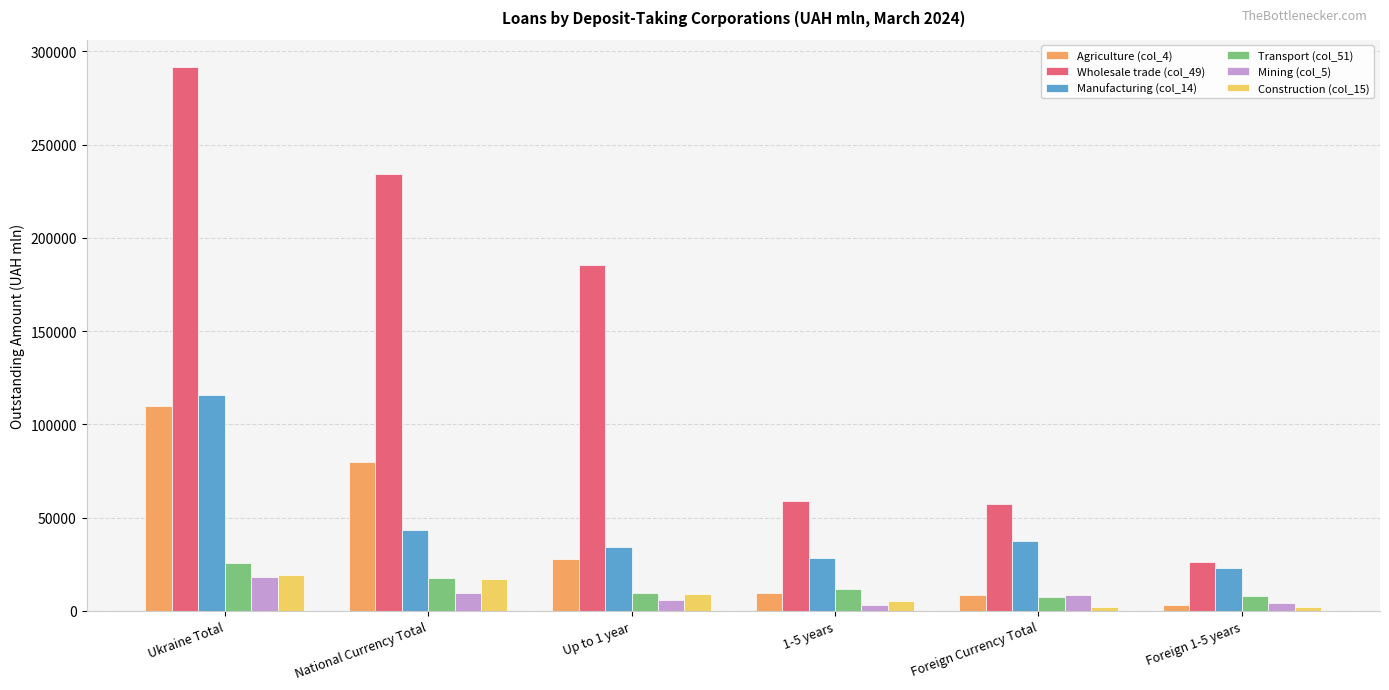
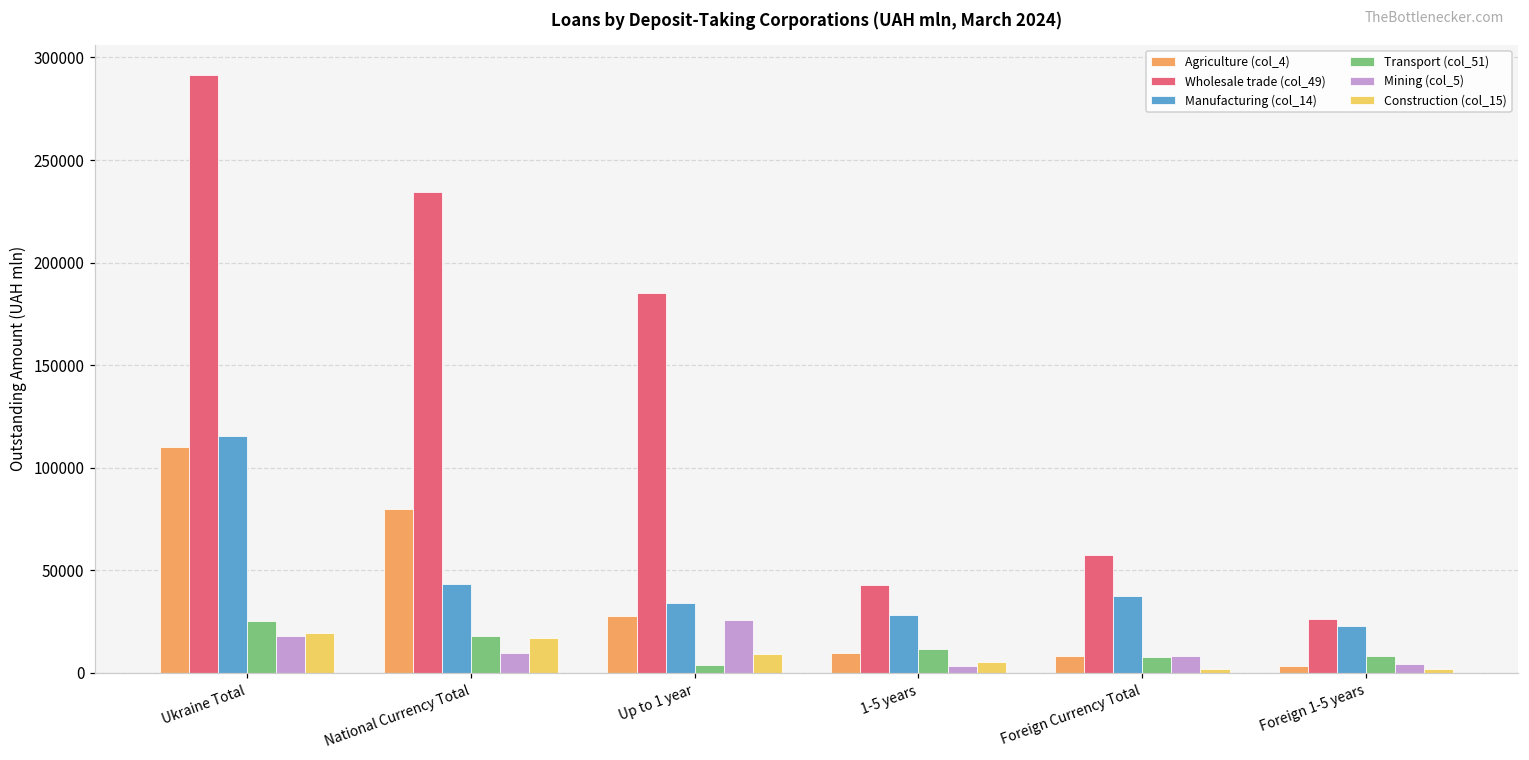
  {
    "Wholesale trade (col_49)": {
      "Ukraine Total": 292000,
      "National Currency Total": 234000,
      "Up to 1 year": 185000,
-     "1-5 years": 59000,
+     "1-5 years": 43000,
      "Foreign Currency Total": 57000,
      "Foreign 1-5 years": 26000
    },
    "Manufacturing (col_14)": {
      "Ukraine Total": 116000,
      "National Currency Total": 43000,
      "Up to 1 year": 34000,
      "1-5 years": 28000,
      "Foreign Currency Total": 37000,
      "Foreign 1-5 years": 23000
    },
    "Transport (col_51)": {
      "Ukraine Total": 25000,
      "National Currency Total": 18000,
-     "Up to 1 year": 9000,
+     "Up to 1 year": 4000,
      "1-5 years": 12000,
      "Foreign Currency Total": 8000,
      "Foreign 1-5 years": 8000
    },
    "Mining (col_5)": {
      "Ukraine Total": 18000,
      "National Currency Total": 10000,
-     "Up to 1 year": 6000,
+     "Up to 1 year": 26000,
      "1-5 years": 3000,
      "Foreign Currency Total": 8000,
      "Foreign 1-5 years": 4000
    }
  }
